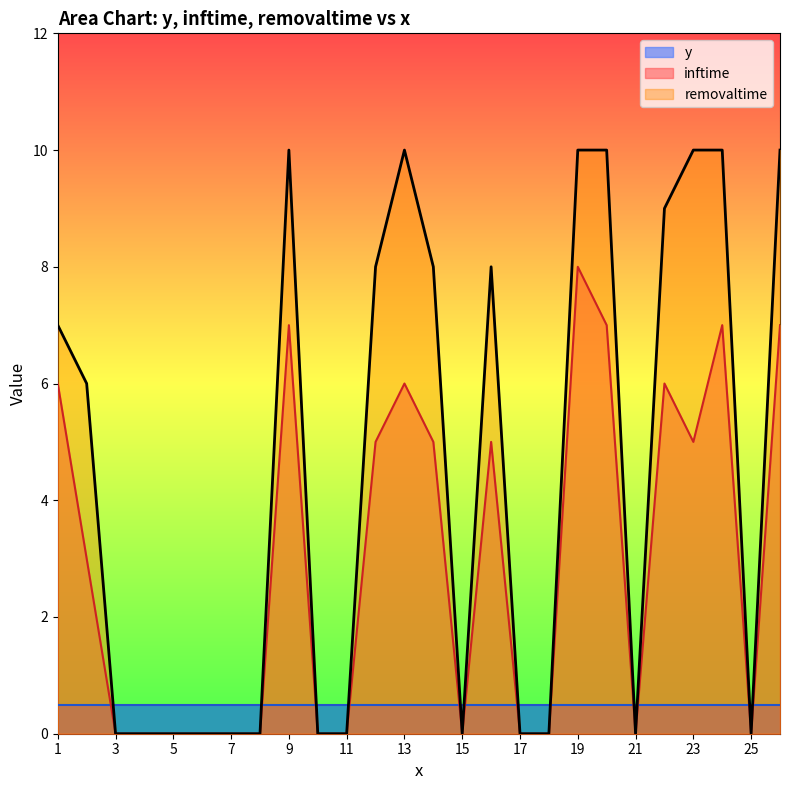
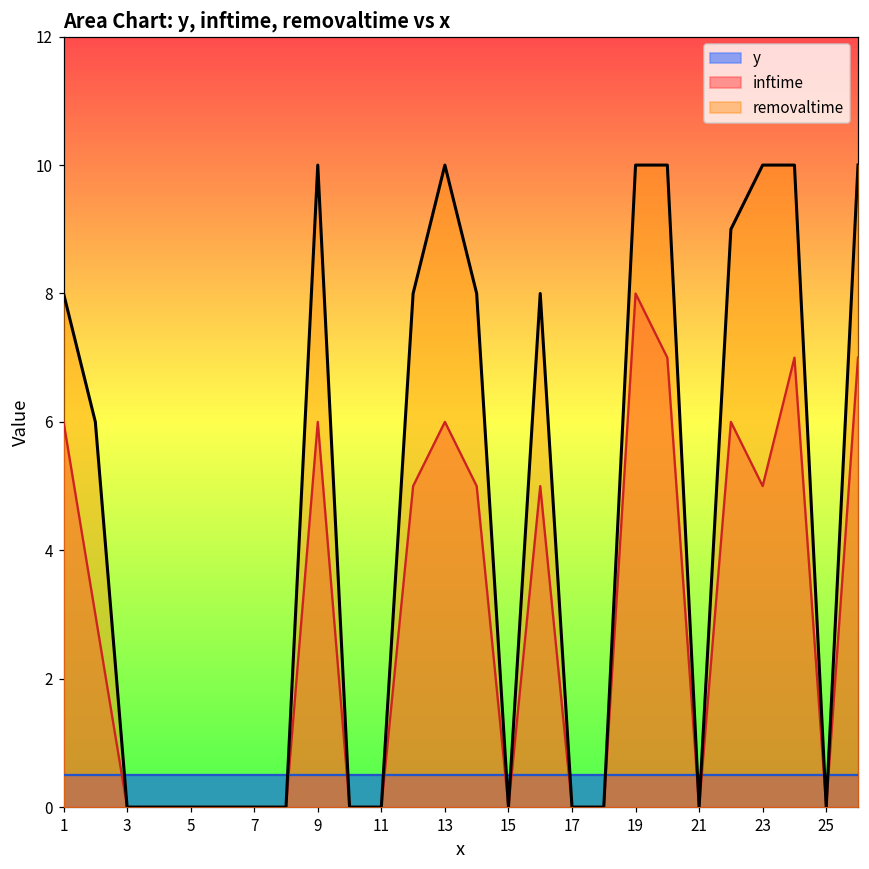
  {
    "inftime": {
      "1": 6,
-     "9": 7,
+     "9": 6,
      "13": 6,
      "19": 8,
      "23": 5
    },
    "removaltime": {
-     "1": 7,
+     "1": 8,
      "9": 10,
      "13": 10,
      "19": 10,
      "23": 10
    }
  }
